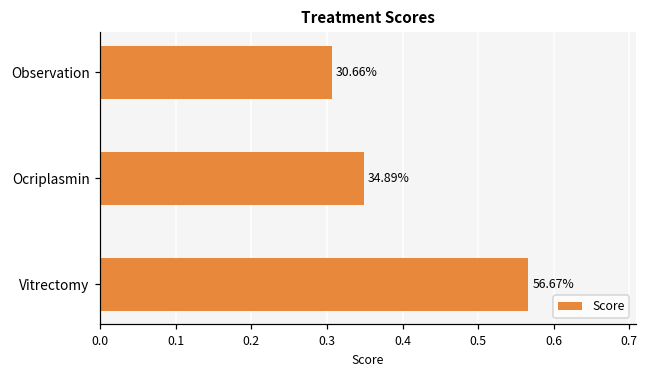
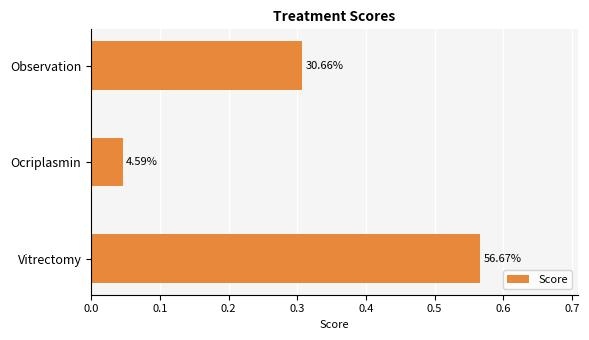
  {
    "Observation": "30.66%",
-   "Ocriplasmin": "34.89%",
+   "Ocriplasmin": "4.59%",
    "Vitrectomy": "56.67%"
  }
